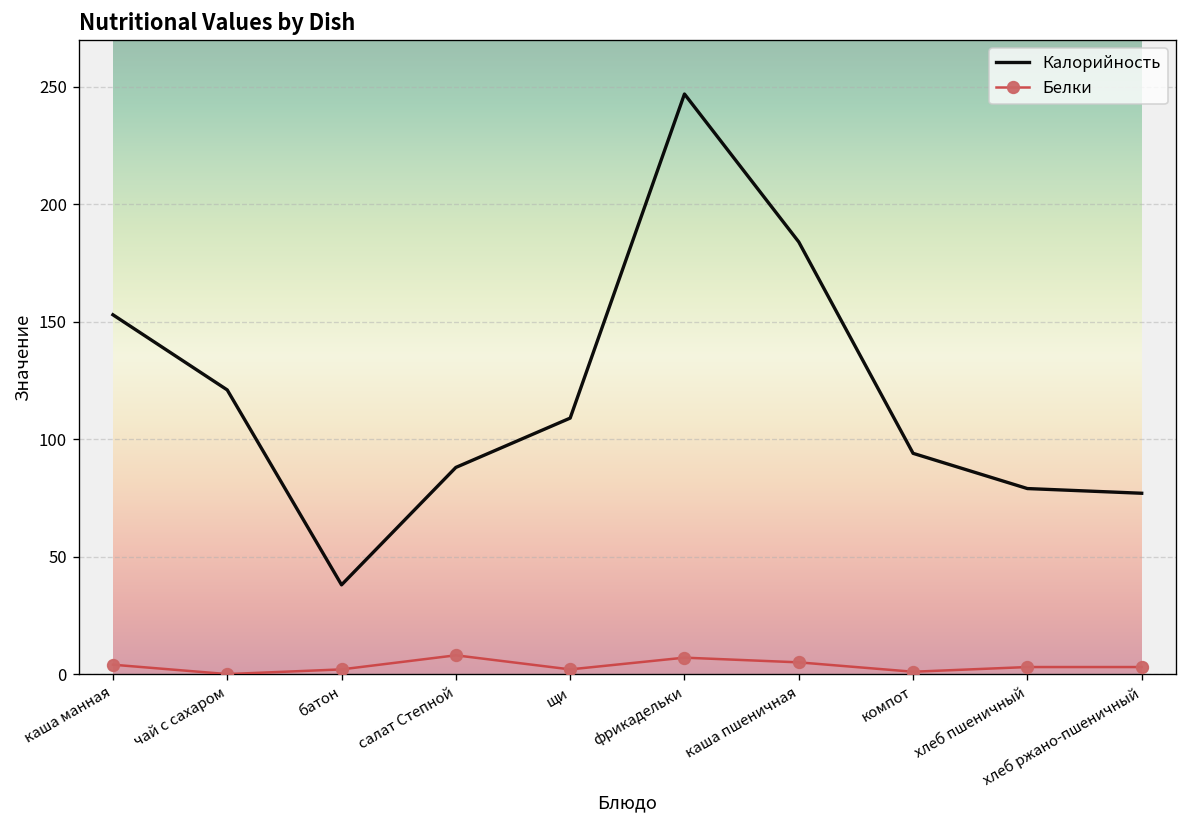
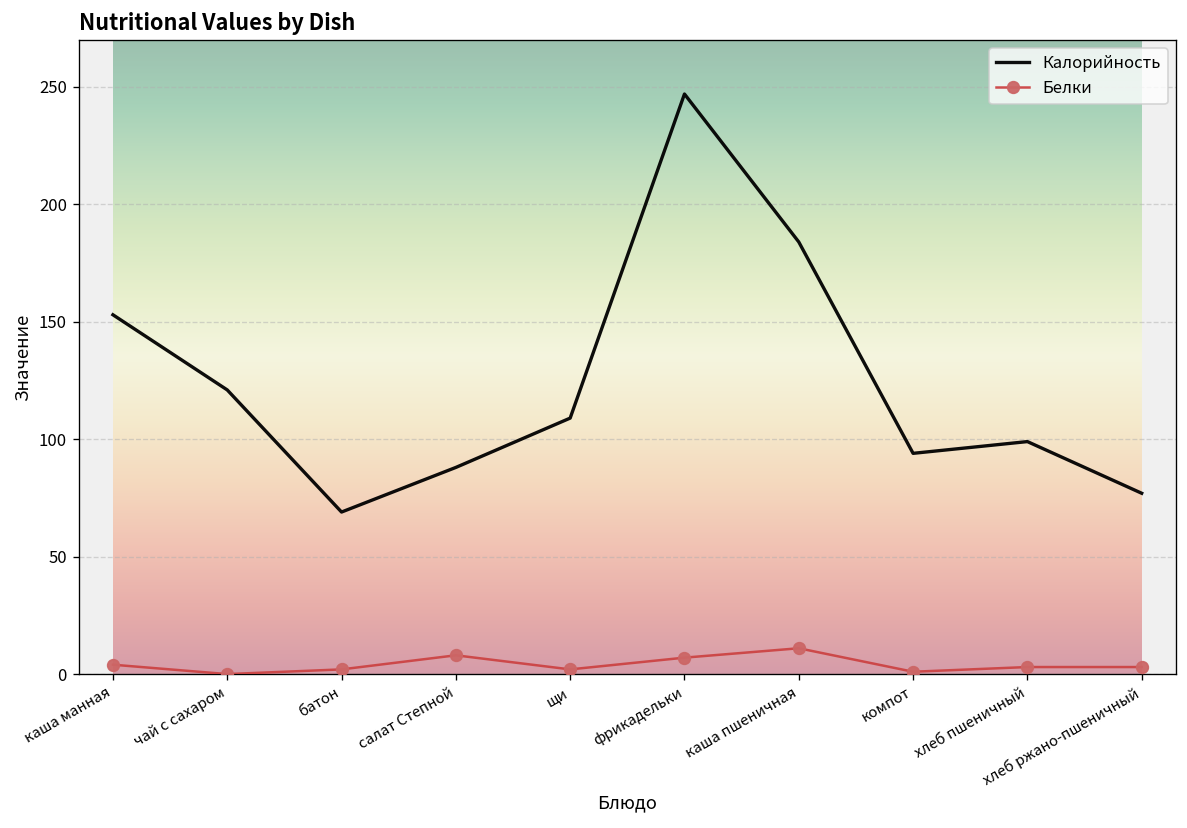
  {
    "Калорийность": {
      "каша манная": 153,
      "чай с сахаром": 121,
-     "батон": 38,
+     "батон": 69,
      "салат Степной": 88,
      "щи": 109,
      "фрикадельки": 247,
      "каша пшеничная": 184,
      "компот": 94,
-     "хлеб пшеничный": 79,
+     "хлеб пшеничный": 99,
      "хлеб ржано-пшеничный": 77
    },
    "Белки": {
      "каша манная": 4,
      "чай с сахаром": 0,
      "батон": 2,
      "салат Степной": 8,
      "щи": 2,
      "фрикадельки": 7,
-     "каша пшеничная": 5,
+     "каша пшеничная": 11,
      "компот": 1,
      "хлеб пшеничный": 3,
      "хлеб ржано-пшеничный": 3
    }
  }
